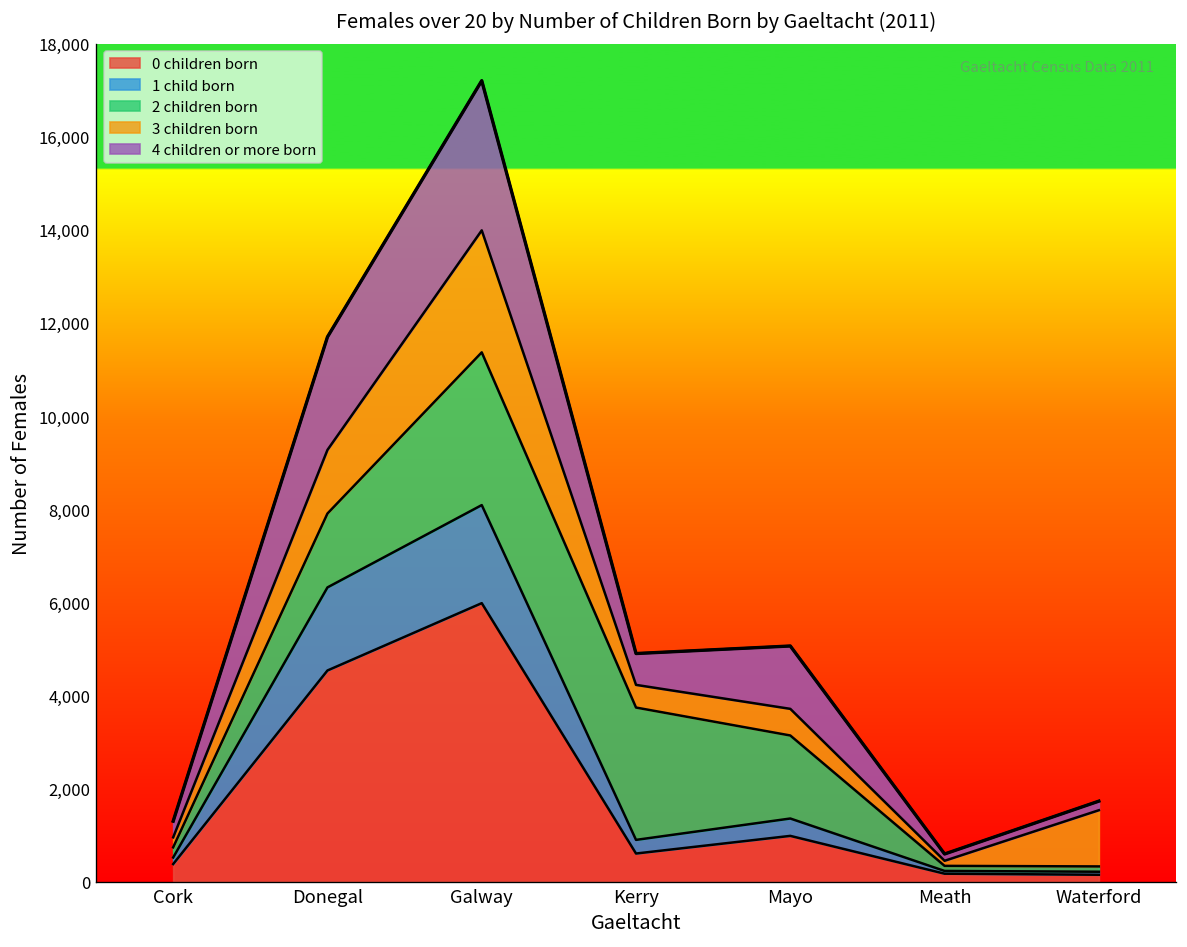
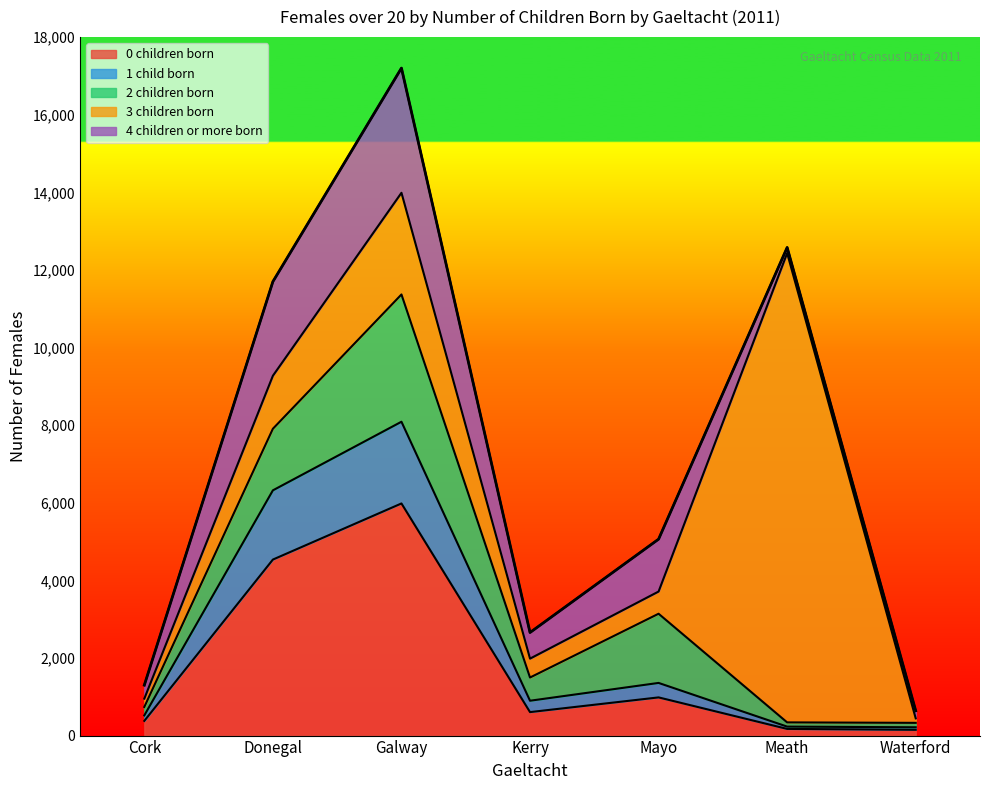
  {
    "0 children born": {
      "Cork": "400",
      "Donegal": "4,500",
      "Galway": "6,000",
      "Kerry": "600",
      "Mayo": "1,000"
    },
    "1 child born": {
      "Cork": "100",
      "Donegal": "1,800",
      "Galway": "2,100",
      "Kerry": "300",
      "Mayo": "400"
    },
    "2 children born": {
      "Cork": "200",
      "Donegal": "1,600",
      "Galway": "3,300",
-     "Kerry": "2,800",
+     "Kerry": "600",
      "Mayo": "1,800",
      "Meath": "100",
      "Waterford": "100"
    },
    "3 children born": {
      "Cork": "200",
      "Donegal": "1,400",
      "Galway": "2,600",
      "Kerry": "500",
      "Mayo": "600",
-     "Meath": "100",
-     "Waterford": "1,200"
+     "Meath": "12,100",
+     "Waterford": "100"
    },
    "4 children or more born": {
      "Cork": "300",
      "Donegal": "2,400",
      "Galway": "3,200",
      "Kerry": "700",
      "Mayo": "1,400",
      "Meath": "100",
      "Waterford": "200"
    }
  }
